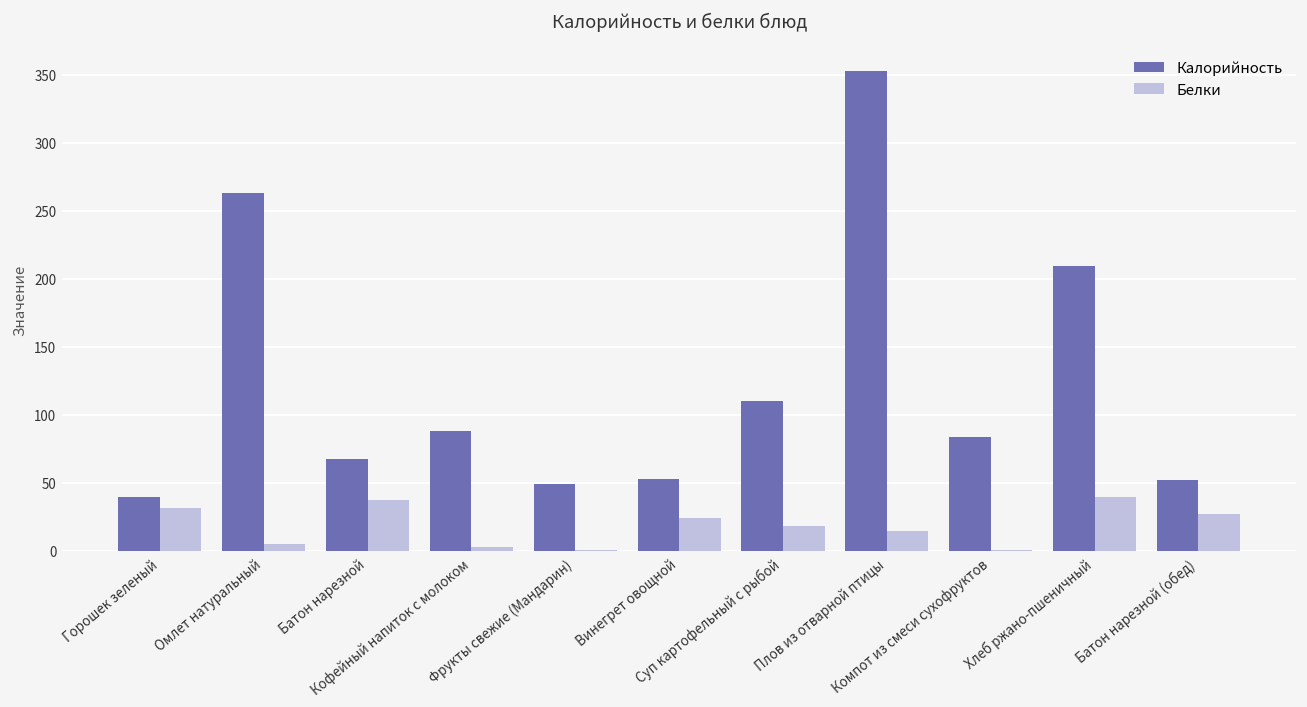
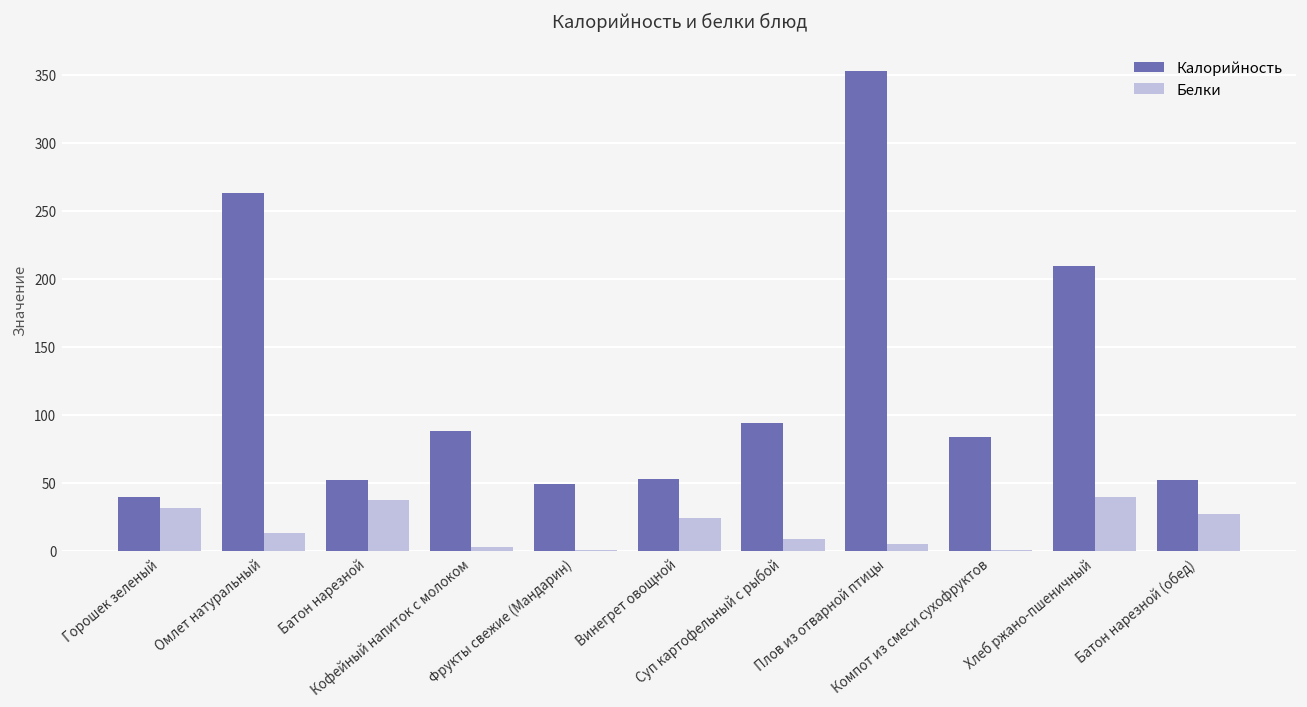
  {
    "Калорийность": {
      "Горошек зеленый": 40,
      "Омлет натуральный": 263,
-     "Батон нарезной": 68,
+     "Батон нарезной": 52,
      "Кофейный напиток с молоком": 88,
      "Фрукты свежие (Мандарин)": 49,
      "Винегрет овощной": 53,
-     "Суп картофельный с рыбой": 110,
+     "Суп картофельный с рыбой": 94,
      "Плов из отварной птицы": 353,
      "Компот из смеси сухофруктов": 84,
      "Хлеб ржано-пшеничный": 209,
      "Батон нарезной (обед)": 52
    },
    "Белки": {
      "Горошек зеленый": 31,
-     "Омлет натуральный": 5,
+     "Омлет натуральный": 13,
      "Батон нарезной": 37,
      "Кофейный напиток с молоком": 3,
      "Винегрет овощной": 24,
-     "Суп картофельный с рыбой": 18,
-     "Плов из отварной птицы": 15,
+     "Суп картофельный с рыбой": 9,
+     "Плов из отварной птицы": 5,
      "Хлеб ржано-пшеничный": 40,
      "Батон нарезной (обед)": 27
    }
  }
